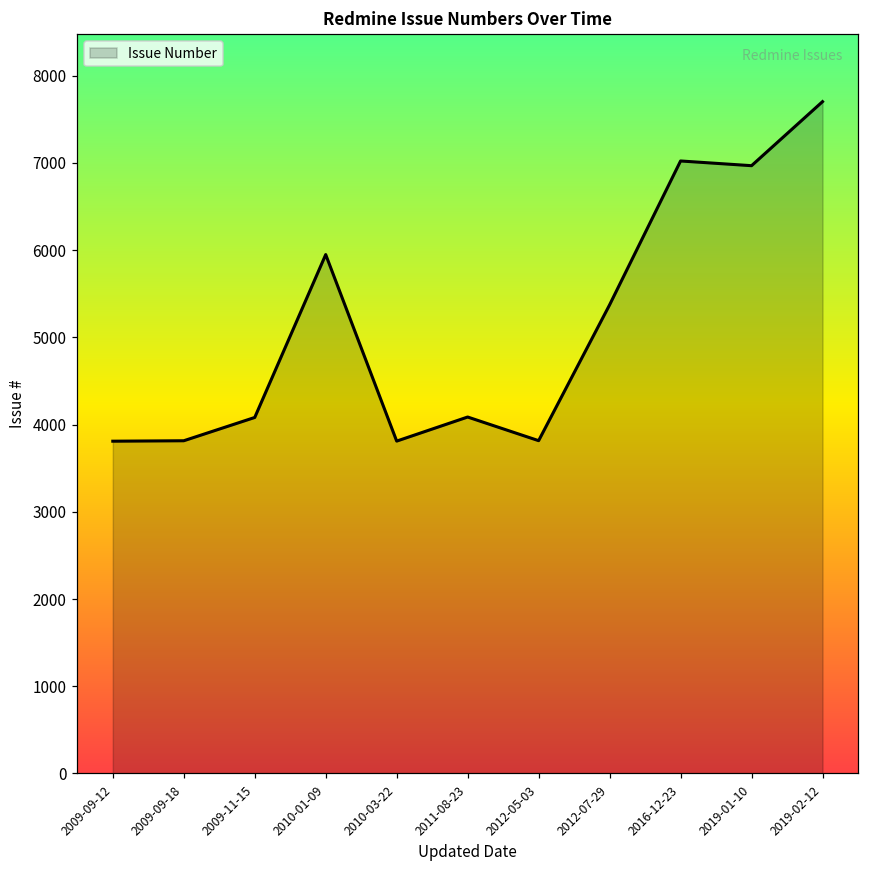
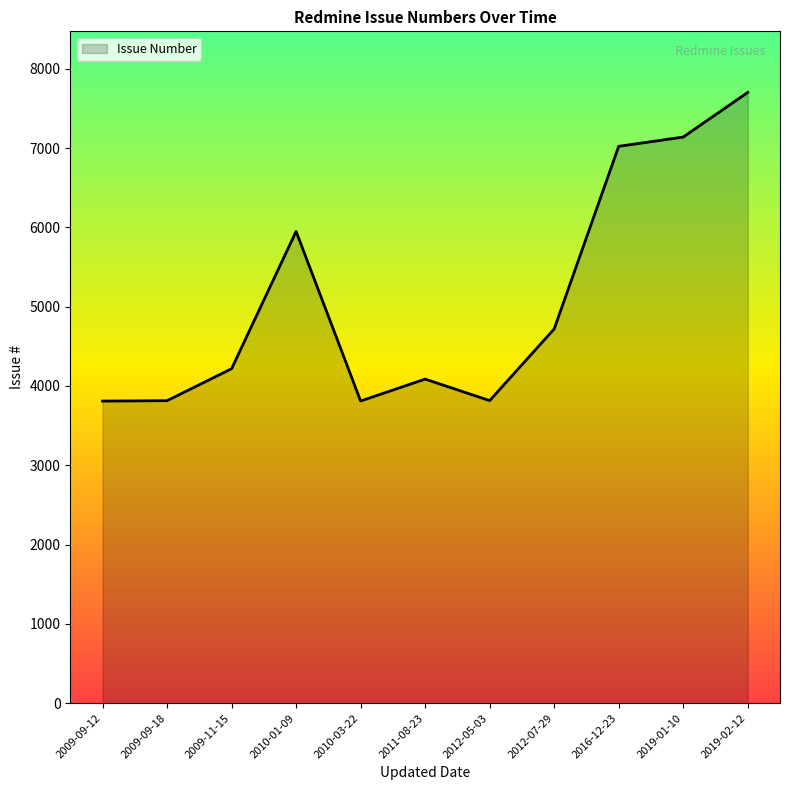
  {
    "2009-09-12": 3800,
    "2009-09-18": 3800,
-   "2009-11-15": 4100,
+   "2009-11-15": 4200,
    "2010-01-09": 5900,
    "2010-03-22": 3800,
    "2011-08-23": 4100,
    "2012-05-03": 3800,
-   "2012-07-29": 5400,
+   "2012-07-29": 4700,
    "2016-12-23": 7000,
-   "2019-01-10": 7000,
+   "2019-01-10": 7100,
    "2019-02-12": 7700
  }
